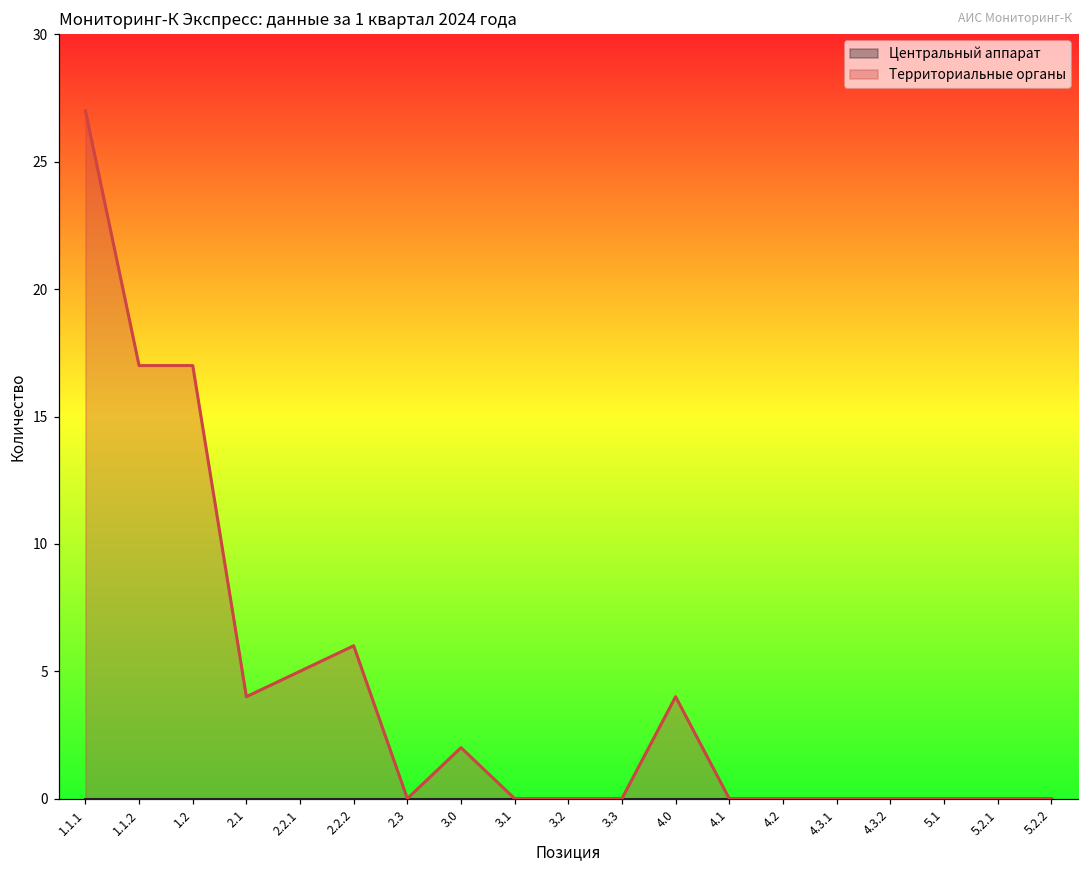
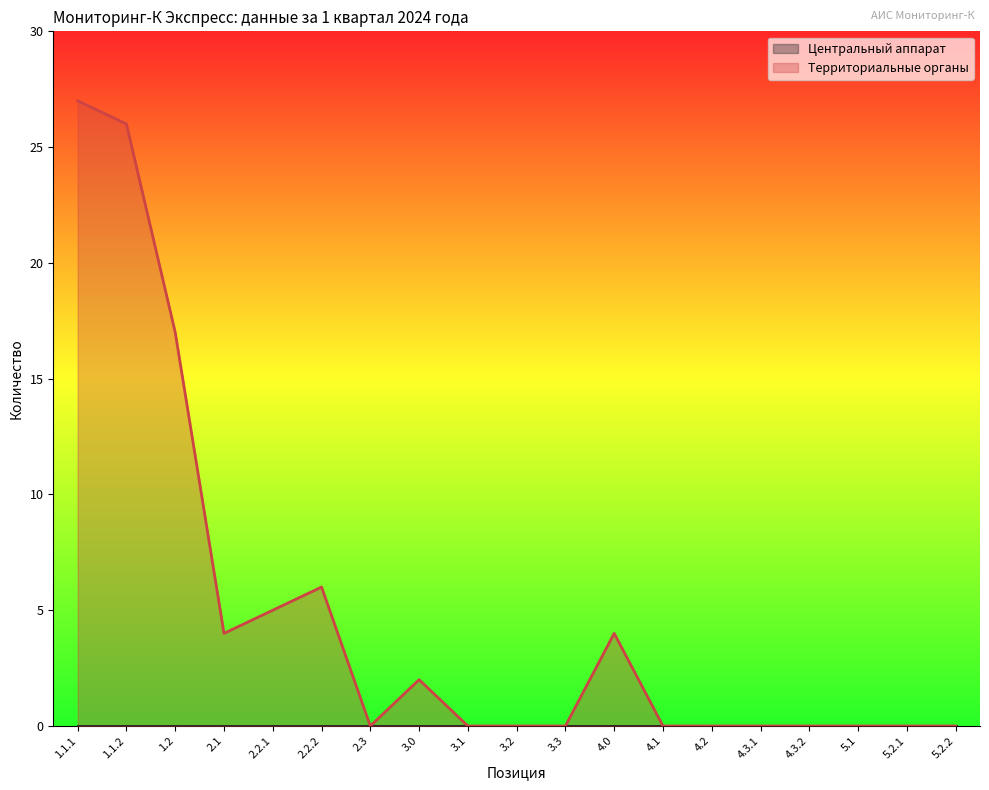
  {
    "Центральный аппарат": {
      "1.1.1": 0,
      "1.1.2": 0,
      "1.2": 0,
      "2.1": 0,
      "2.2.1": 0,
      "2.2.2": 0,
      "3.0": 0,
      "4.0": 0
    },
    "Территориальные органы": {
      "1.1.1": 27,
-     "1.1.2": 17,
+     "1.1.2": 26,
      "1.2": 17,
      "2.1": 4,
      "2.2.1": 5,
      "2.2.2": 6,
      "3.0": 2,
      "4.0": 4
    }
  }
